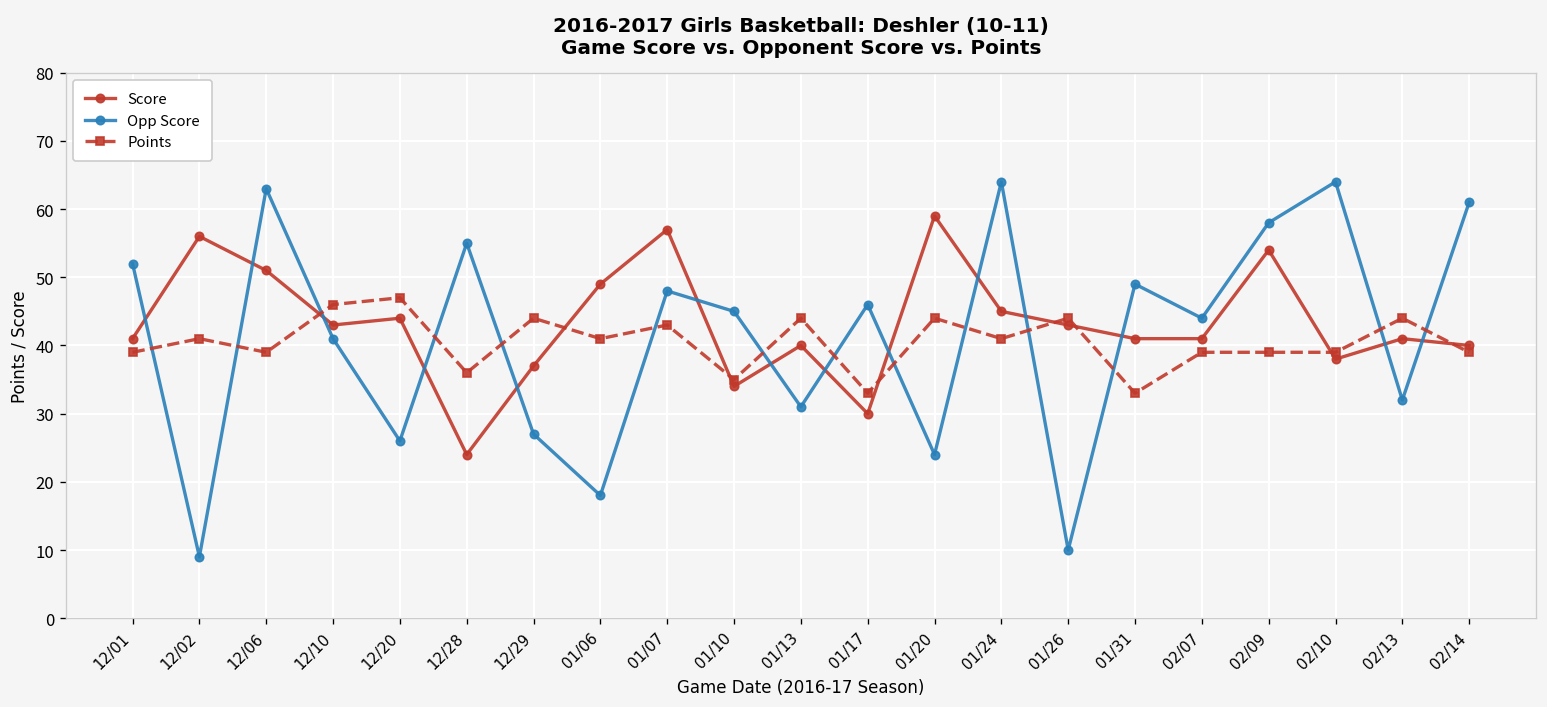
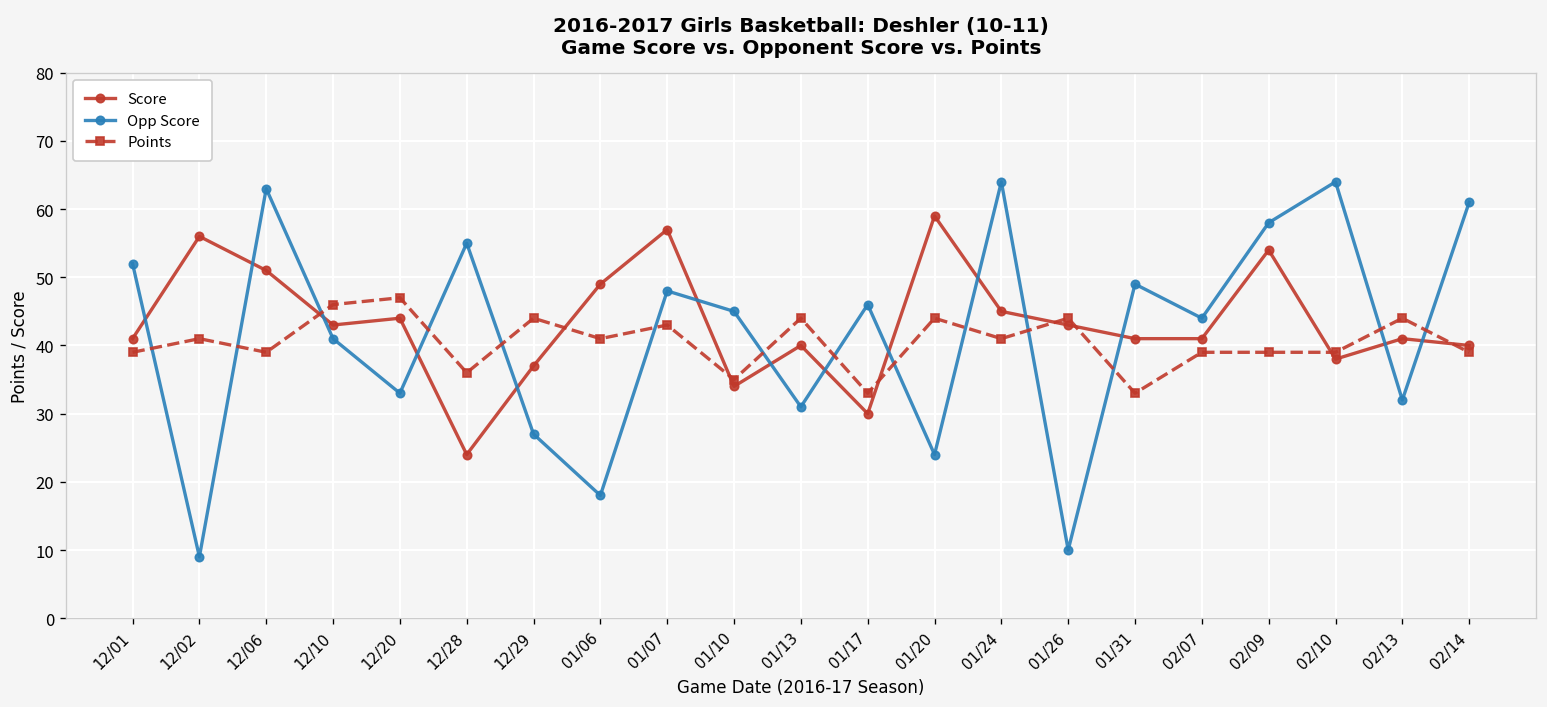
  {
    "Opp Score": {
      "12/01": 52,
      "12/02": 9,
      "12/06": 63,
      "12/10": 41,
-     "12/20": 26,
+     "12/20": 33,
      "12/28": 55,
      "12/29": 27,
      "01/06": 18,
      "01/07": 48,
      "01/10": 45,
      "01/13": 31,
      "01/17": 46,
      "01/20": 24,
      "01/24": 64,
      "01/26": 10,
      "01/31": 49,
      "02/07": 44,
      "02/09": 58,
      "02/10": 64,
      "02/13": 32,
      "02/14": 61
    }
  }
